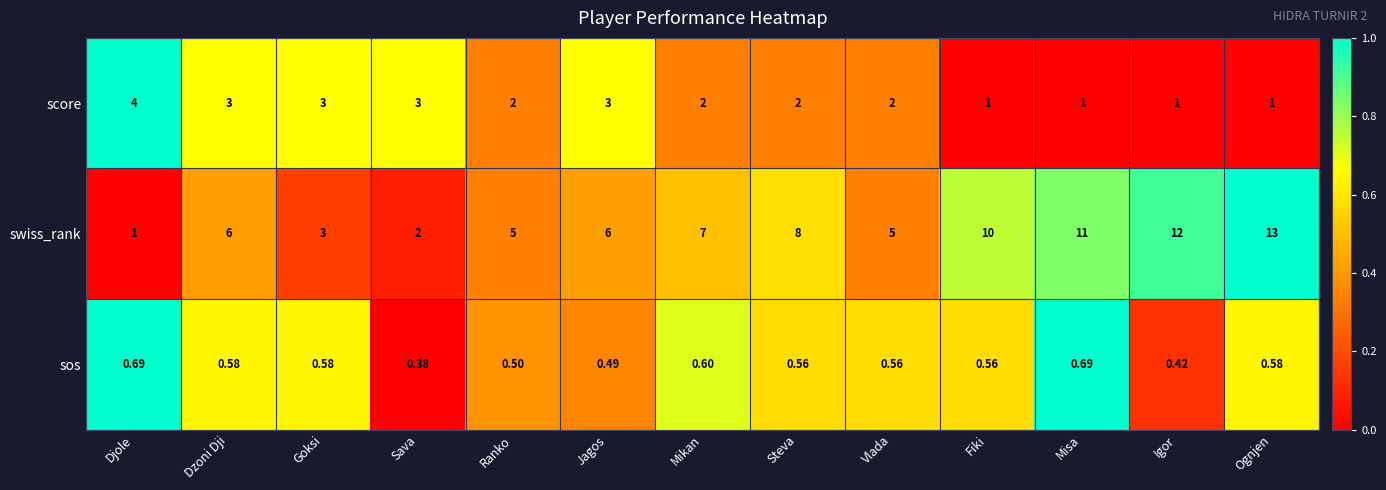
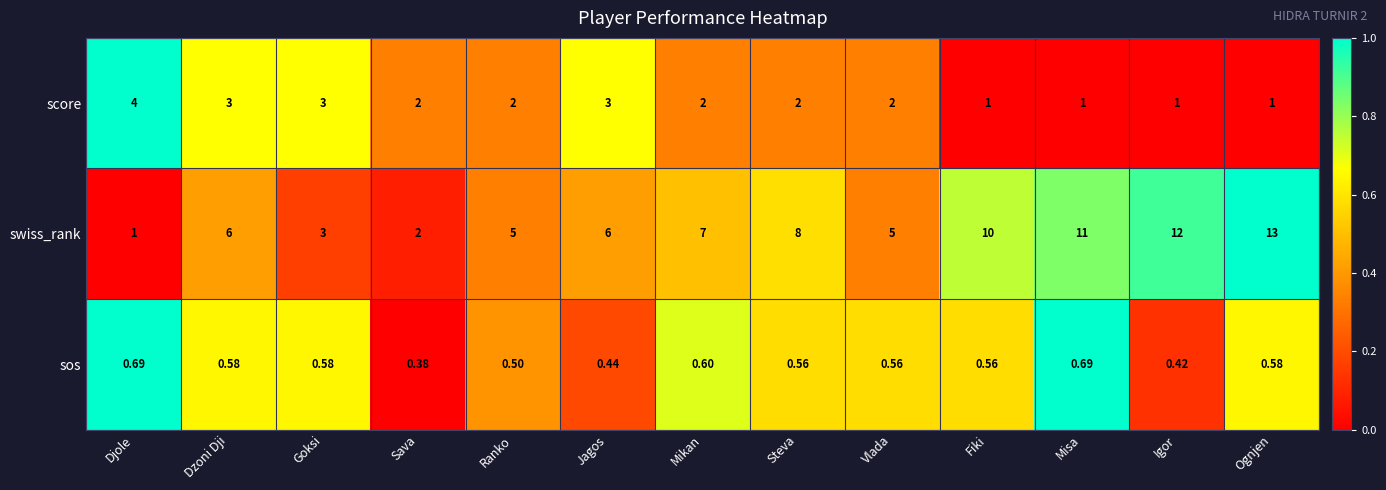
  {
    "score": {
      "Djole": 4,
      "Dzoni Dji": 3,
      "Goksi": 3,
-     "Sava": 3,
+     "Sava": 2,
      "Ranko": 2,
      "Jagos": 3,
      "Mikan": 2,
      "Steva": 2,
      "Vlada": 2,
      "Fiki": 1,
      "Misa": 1,
      "Igor": 1,
      "Ognjen": 1
    },
    "swiss_rank": {
      "Djole": 1,
      "Dzoni Dji": 6,
      "Goksi": 3,
      "Sava": 2,
      "Ranko": 5,
      "Jagos": 6,
      "Mikan": 7,
      "Steva": 8,
      "Vlada": 5,
      "Fiki": 10,
      "Misa": 11,
      "Igor": 12,
      "Ognjen": 13
    },
    "sos": {
      "Djole": 0.69,
      "Dzoni Dji": 0.58,
      "Goksi": 0.58,
      "Sava": 0.38,
      "Ranko": 0.50,
-     "Jagos": 0.49,
+     "Jagos": 0.44,
      "Mikan": 0.60,
      "Steva": 0.56,
      "Vlada": 0.56,
      "Fiki": 0.56,
      "Misa": 0.69,
      "Igor": 0.42,
      "Ognjen": 0.58
    }
  }
